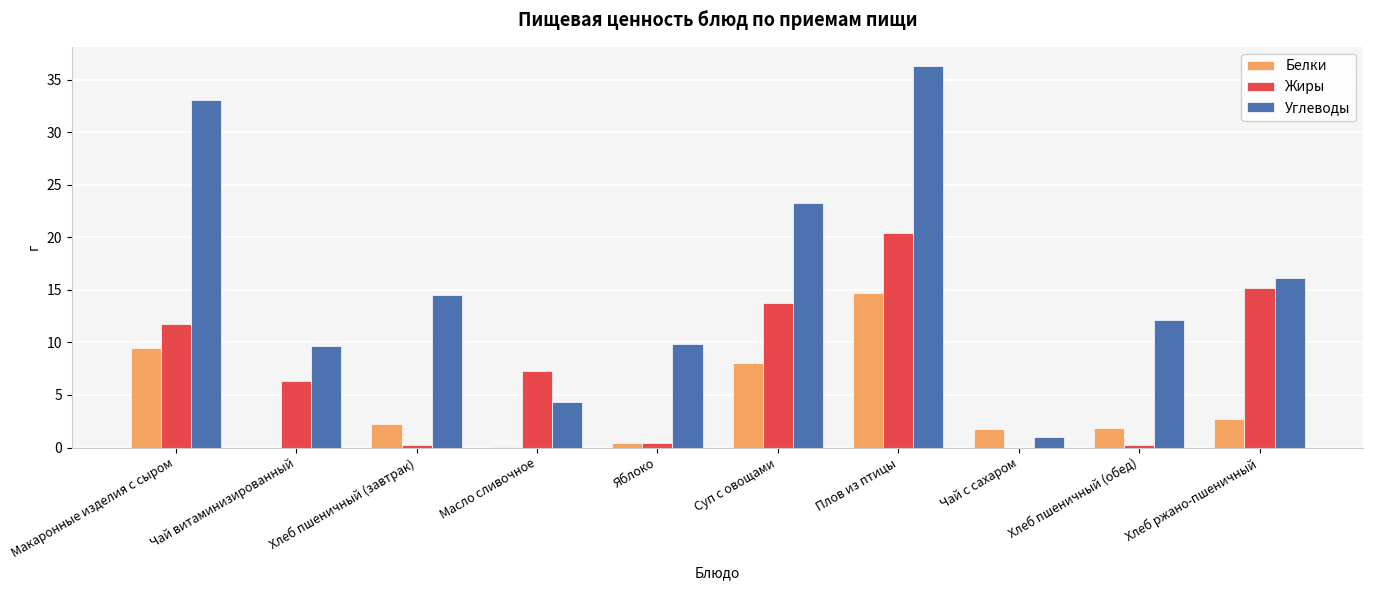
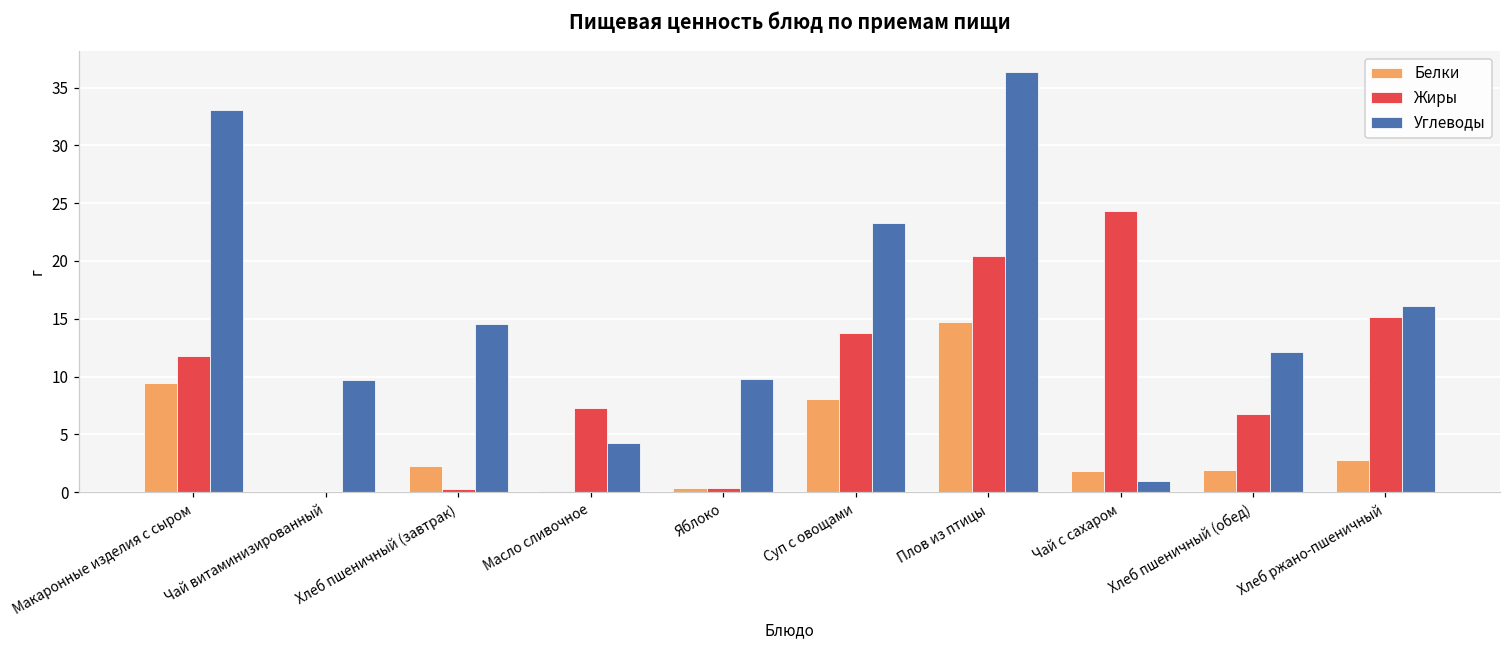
  {
    "Белки": {
      "Макаронные изделия с сыром": 9.4,
      "Чай витаминизированный": 0.0,
      "Хлеб пшеничный (завтрак)": 2.3,
      "Яблоко": 0.4,
      "Суп с овощами": 8.0,
      "Плов из птицы": 14.7,
      "Чай с сахаром": 1.8,
      "Хлеб пшеничный (обед)": 1.9,
      "Хлеб ржано-пшеничный": 2.8
    },
    "Жиры": {
      "Макаронные изделия с сыром": 11.8,
-     "Чай витаминизированный": 6.3,
+     "Чай витаминизированный": 0.0,
      "Хлеб пшеничный (завтрак)": 0.3,
      "Масло сливочное": 7.3,
      "Яблоко": 0.4,
      "Суп с овощами": 13.8,
      "Плов из птицы": 20.4,
-     "Чай с сахаром": 0.0,
-     "Хлеб пшеничный (обед)": 0.2,
+     "Чай с сахаром": 24.3,
+     "Хлеб пшеничный (обед)": 6.8,
      "Хлеб ржано-пшеничный": 15.1
    },
    "Углеводы": {
      "Макаронные изделия с сыром": 33.1,
      "Чай витаминизированный": 9.7,
      "Хлеб пшеничный (завтрак)": 14.5,
      "Масло сливочное": 4.3,
      "Яблоко": 9.8,
      "Суп с овощами": 23.3,
      "Плов из птицы": 36.3,
      "Чай с сахаром": 1.0,
      "Хлеб пшеничный (обед)": 12.1,
      "Хлеб ржано-пшеничный": 16.1
    }
  }
